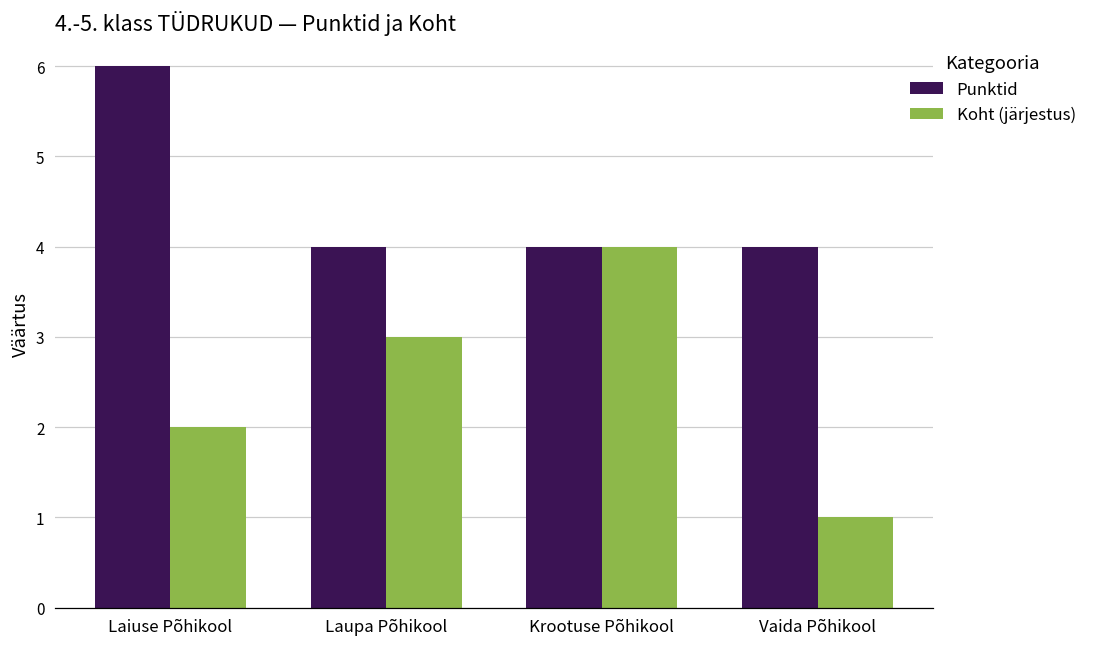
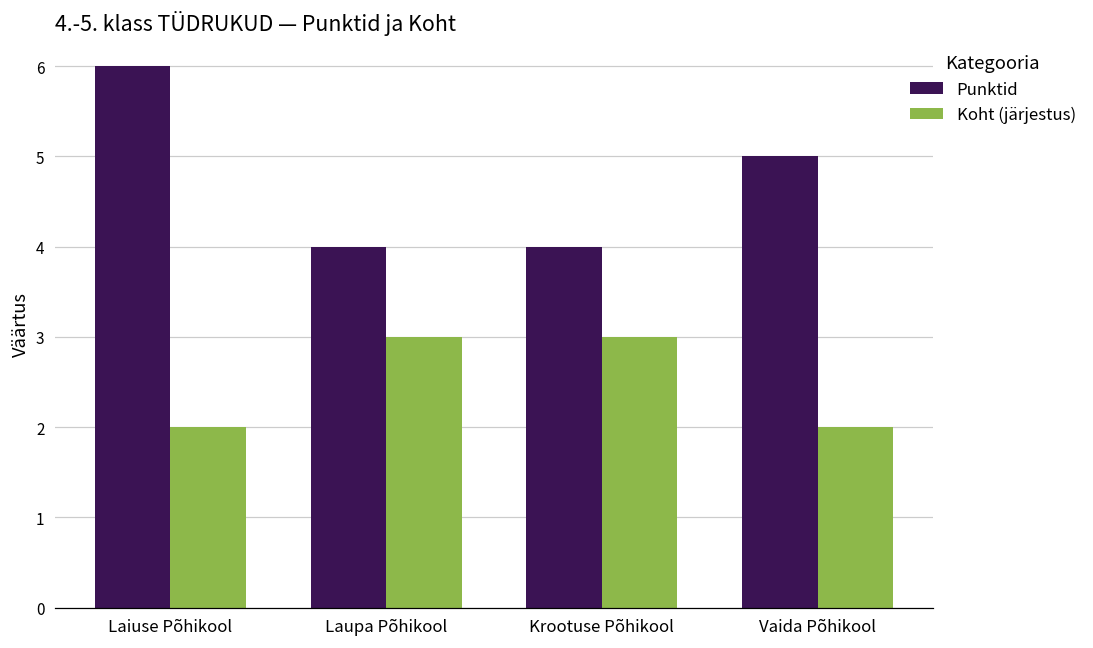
  {
    "Punktid": {
      "Laiuse Põhikool": 6,
      "Laupa Põhikool": 4,
      "Krootuse Põhikool": 4,
-     "Vaida Põhikool": 4
+     "Vaida Põhikool": 5
    },
    "Koht (järjestus)": {
      "Laiuse Põhikool": 2,
      "Laupa Põhikool": 3,
-     "Krootuse Põhikool": 4,
-     "Vaida Põhikool": 1
+     "Krootuse Põhikool": 3,
+     "Vaida Põhikool": 2
    }
  }
